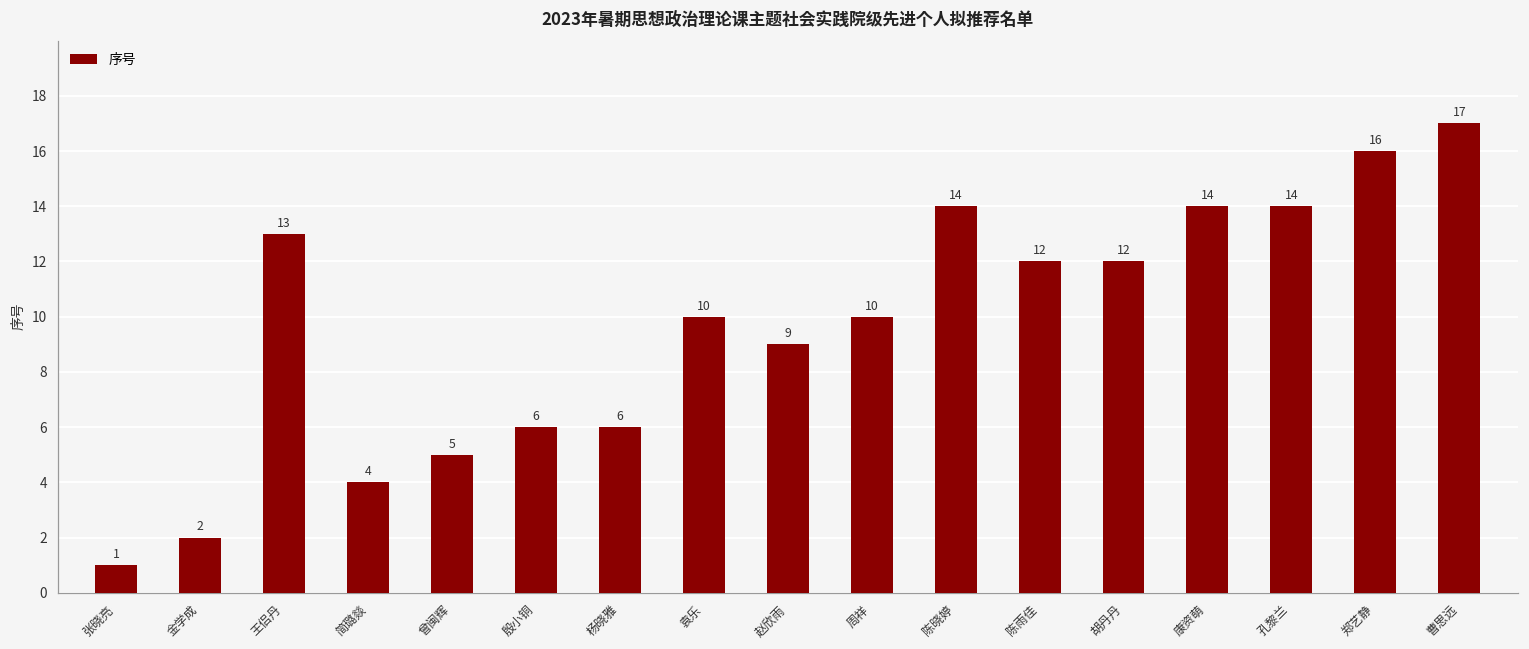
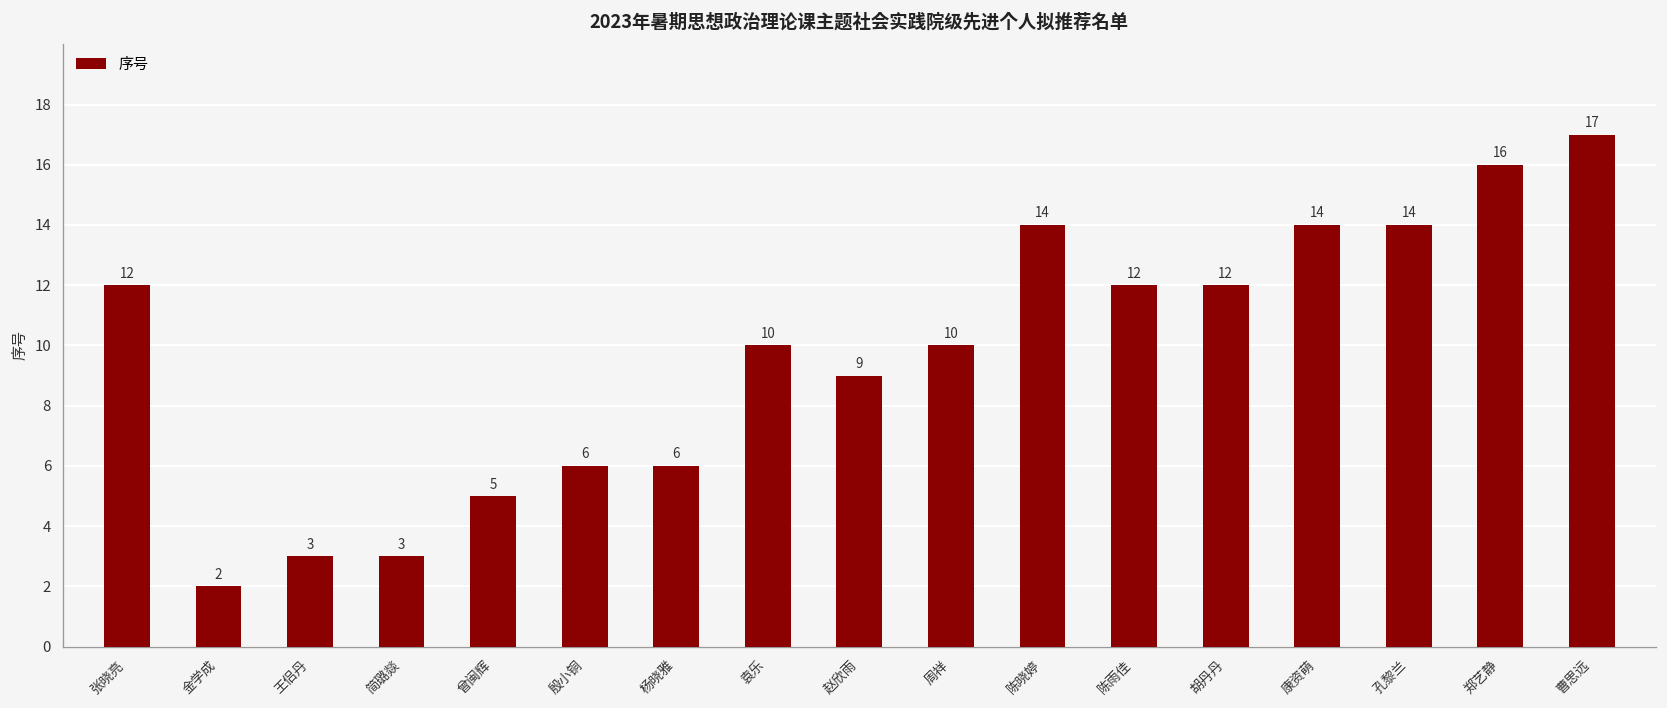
  {
-   "张晓亮": 1,
+   "张晓亮": 12,
    "金学成": 2,
-   "王侣丹": 13,
-   "简璐燚": 4,
+   "王侣丹": 3,
+   "简璐燚": 3,
    "曾闽辉": 5,
    "殷小铜": 6,
    "杨晓雅": 6,
    "袁乐": 10,
    "赵欣雨": 9,
    "周祥": 10,
    "陈晓婷": 14,
    "陈雨佳": 12,
    "胡丹丹": 12,
    "康资萌": 14,
    "孔黎兰": 14,
    "郑艺静": 16,
    "曹思远": 17
  }
